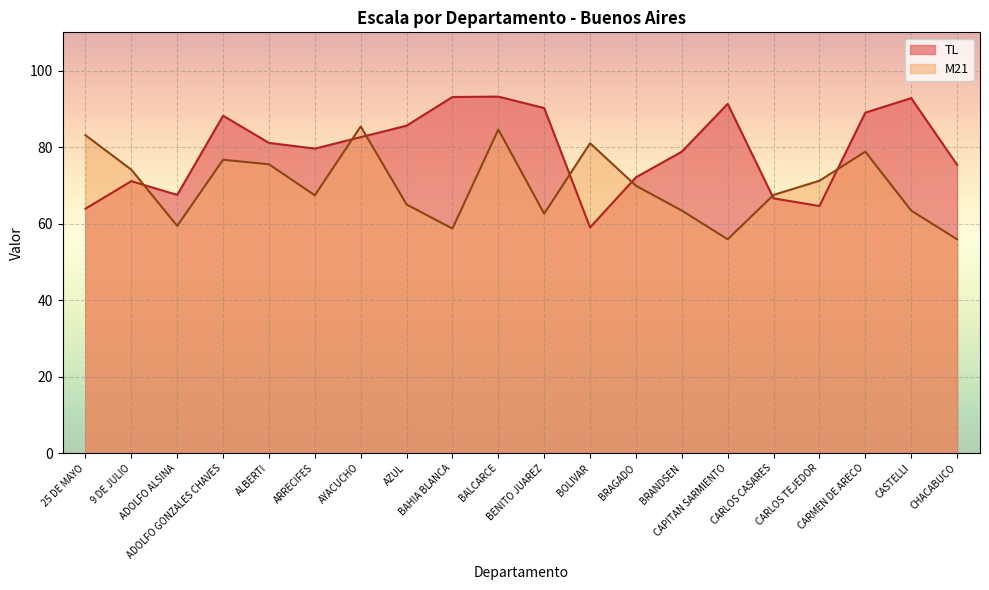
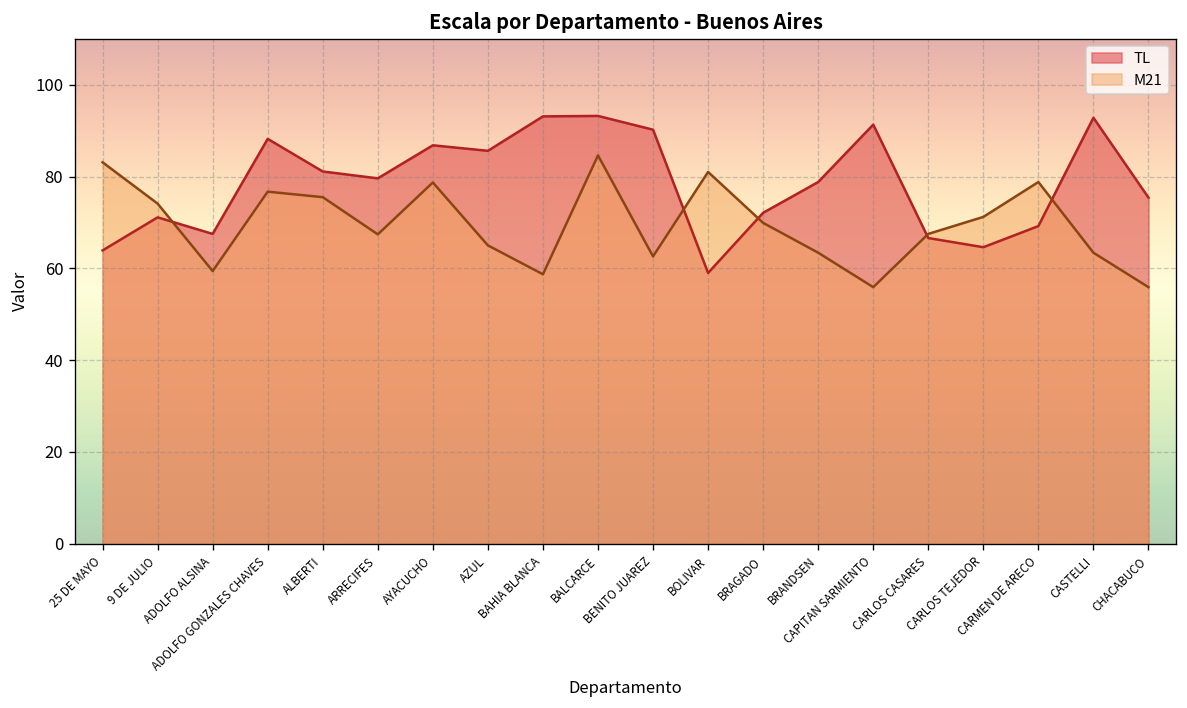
  {
    "TL": {
      "25 DE MAYO": 64,
      "9 DE JULIO": 71,
      "ADOLFO ALSINA": 68,
      "ADOLFO GONZALES CHAVES": 88,
      "ALBERTI": 81,
      "ARRECIFES": 80,
-     "AYACUCHO": 83,
+     "AYACUCHO": 87,
      "AZUL": 86,
      "BAHIA BLANCA": 93,
      "BALCARCE": 93,
      "BENITO JUAREZ": 90,
      "BOLIVAR": 59,
      "BRAGADO": 72,
      "BRANDSEN": 79,
      "CAPITAN SARMIENTO": 91,
      "CARLOS CASARES": 67,
      "CARLOS TEJEDOR": 65,
-     "CARMEN DE ARECO": 89,
+     "CARMEN DE ARECO": 69,
      "CASTELLI": 93,
      "CHACABUCO": 75
    },
    "M21": {
      "25 DE MAYO": 83,
      "9 DE JULIO": 74,
      "ADOLFO ALSINA": 59,
      "ADOLFO GONZALES CHAVES": 77,
      "ALBERTI": 76,
      "ARRECIFES": 67,
-     "AYACUCHO": 85,
+     "AYACUCHO": 79,
      "AZUL": 65,
      "BAHIA BLANCA": 59,
      "BALCARCE": 85,
      "BENITO JUAREZ": 63,
      "BOLIVAR": 81,
      "BRAGADO": 70,
      "BRANDSEN": 63,
      "CAPITAN SARMIENTO": 56,
      "CARLOS CASARES": 68,
      "CARLOS TEJEDOR": 71,
      "CARMEN DE ARECO": 79,
      "CASTELLI": 63,
      "CHACABUCO": 56
    }
  }
